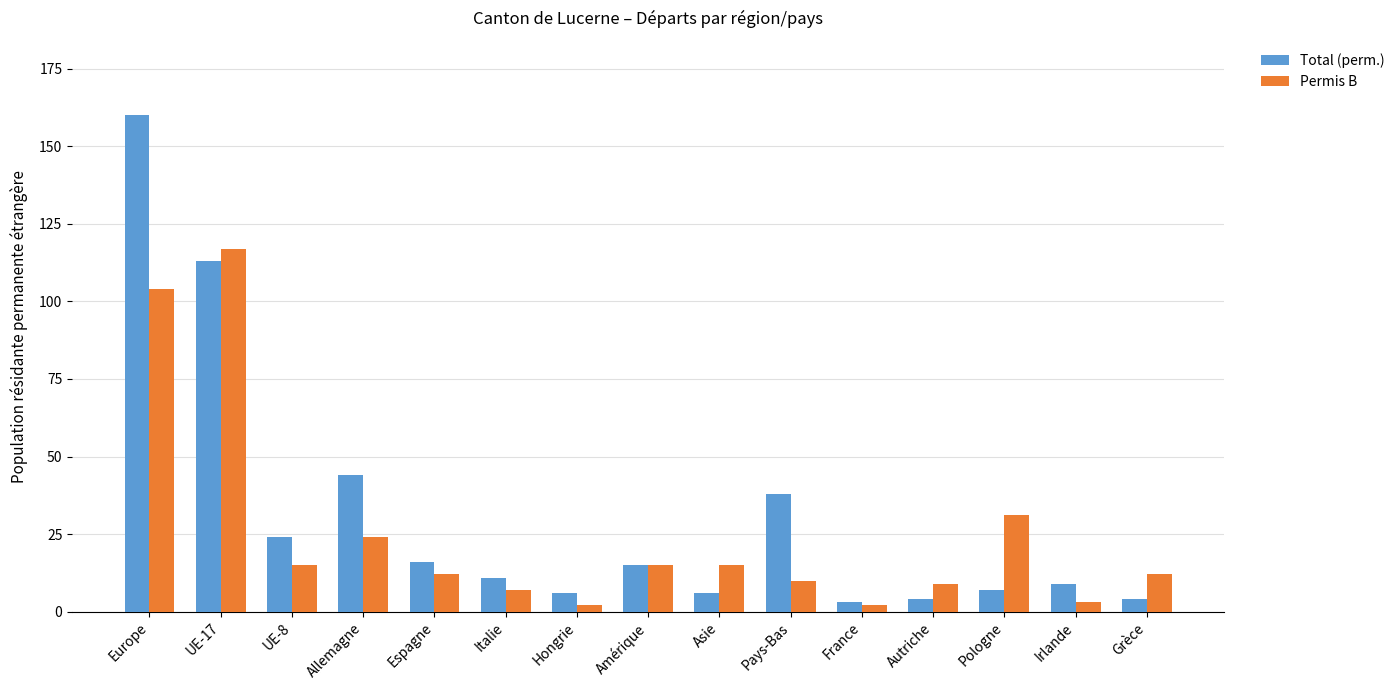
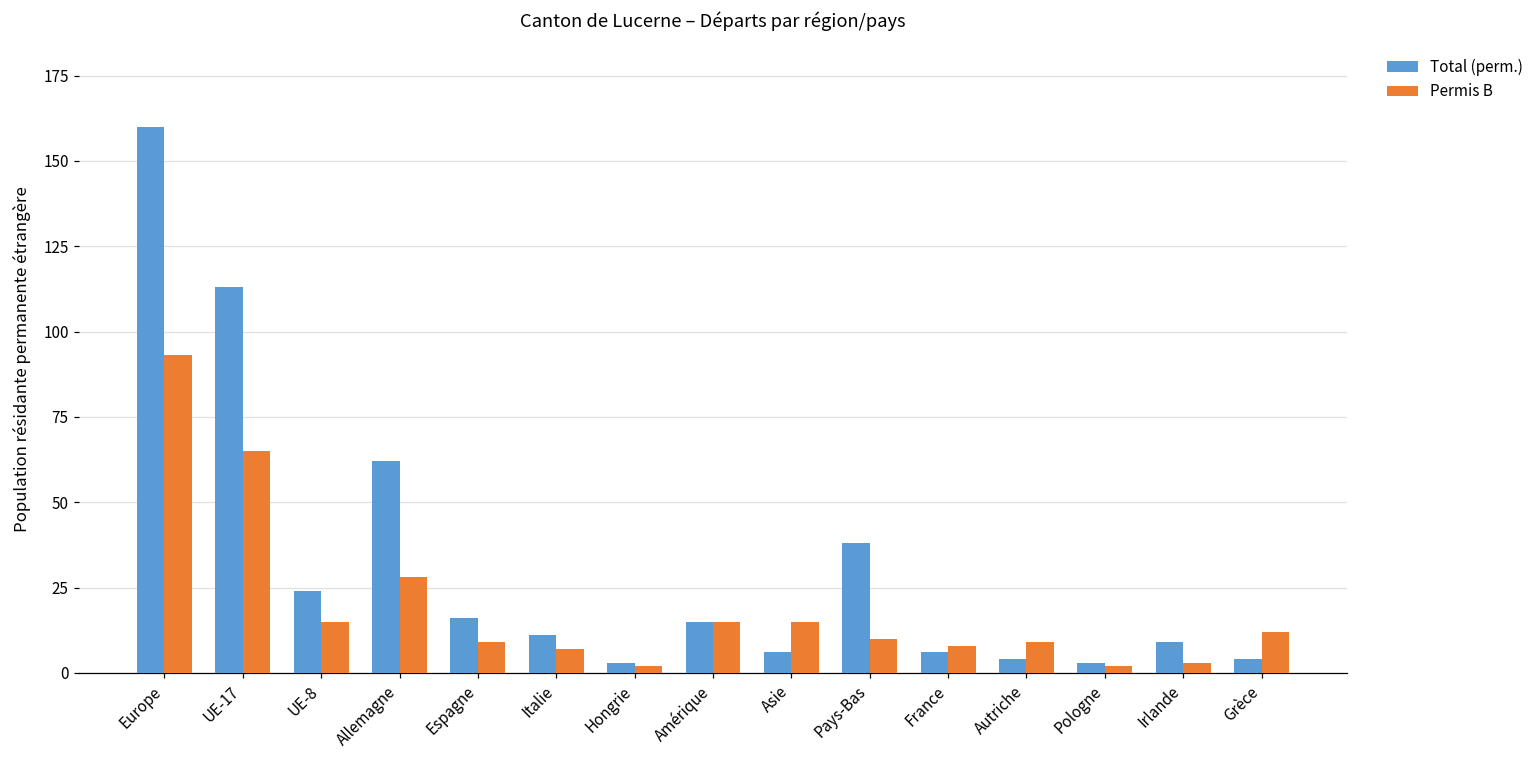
  {
    "Total (perm.)": {
      "Europe": 160,
      "UE-17": 113,
      "UE-8": 24,
-     "Allemagne": 44,
+     "Allemagne": 62,
      "Espagne": 16,
      "Italie": 11,
-     "Hongrie": 6,
+     "Hongrie": 3,
      "Amérique": 15,
      "Asie": 6,
      "Pays-Bas": 38,
-     "France": 3,
+     "France": 6,
      "Autriche": 4,
-     "Pologne": 7,
+     "Pologne": 3,
      "Irlande": 9,
      "Grèce": 4
    },
    "Permis B": {
-     "Europe": 104,
-     "UE-17": 117,
+     "Europe": 93,
+     "UE-17": 65,
      "UE-8": 15,
-     "Allemagne": 24,
-     "Espagne": 12,
+     "Allemagne": 28,
+     "Espagne": 9,
      "Italie": 7,
      "Hongrie": 2,
      "Amérique": 15,
      "Asie": 15,
      "Pays-Bas": 10,
-     "France": 2,
+     "France": 8,
      "Autriche": 9,
-     "Pologne": 31,
+     "Pologne": 2,
      "Irlande": 3,
      "Grèce": 12
    }
  }
